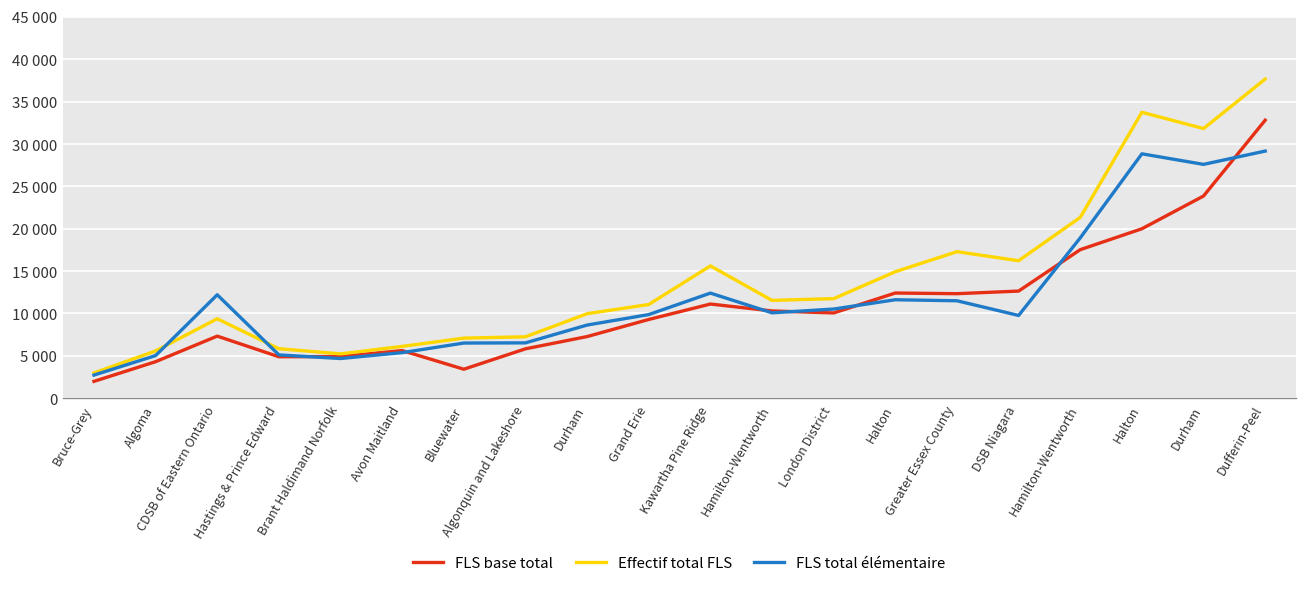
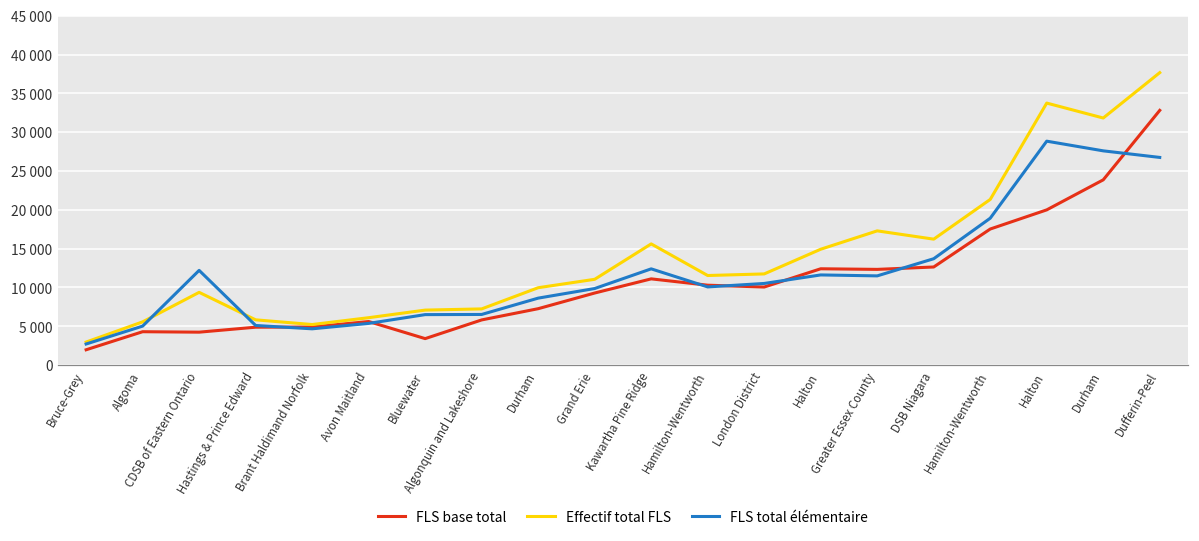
  {
    "FLS base total": {
      "Bruce-Grey": 2000,
      "Algoma": 4000,
-     "CDSB of Eastern Ontario": 7000,
+     "CDSB of Eastern Ontario": 4000,
      "Bluewater": 3000,
      "Algonquin and Lakeshore": 6000,
      "Grand Erie": 9000,
      "Kawartha Pine Ridge": 11000,
      "London District": 10000,
      "Greater Essex County": 12000,
      "DSB Niagara": 13000,
      "Dufferin-Peel": 33000
    },
    "Effectif total FLS": {
      "Algoma": 6000,
      "CDSB of Eastern Ontario": 9000,
      "Hastings & Prince Edward": 6000,
      "Avon Maitland": 6000,
      "Bluewater": 7000,
      "Algonquin and Lakeshore": 7000,
      "Grand Erie": 11000,
      "Kawartha Pine Ridge": 16000,
      "London District": 12000,
      "Greater Essex County": 17000,
      "DSB Niagara": 16000,
      "Dufferin-Peel": 38000
    },
    "FLS total élémentaire": {
      "Algoma": 5000,
      "CDSB of Eastern Ontario": 12000,
      "Bluewater": 7000,
      "Algonquin and Lakeshore": 7000,
      "Grand Erie": 10000,
      "Kawartha Pine Ridge": 12000,
      "London District": 11000,
      "Greater Essex County": 11000,
-     "DSB Niagara": 10000,
-     "Dufferin-Peel": 29000
+     "DSB Niagara": 14000,
+     "Dufferin-Peel": 27000
    }
  }
